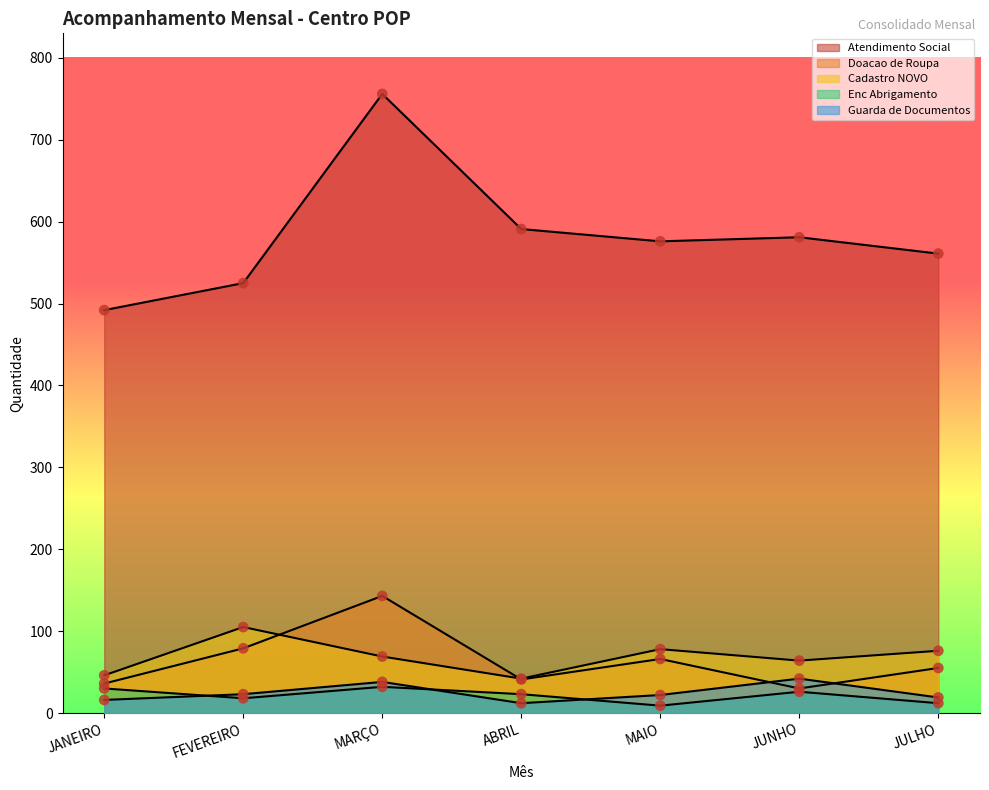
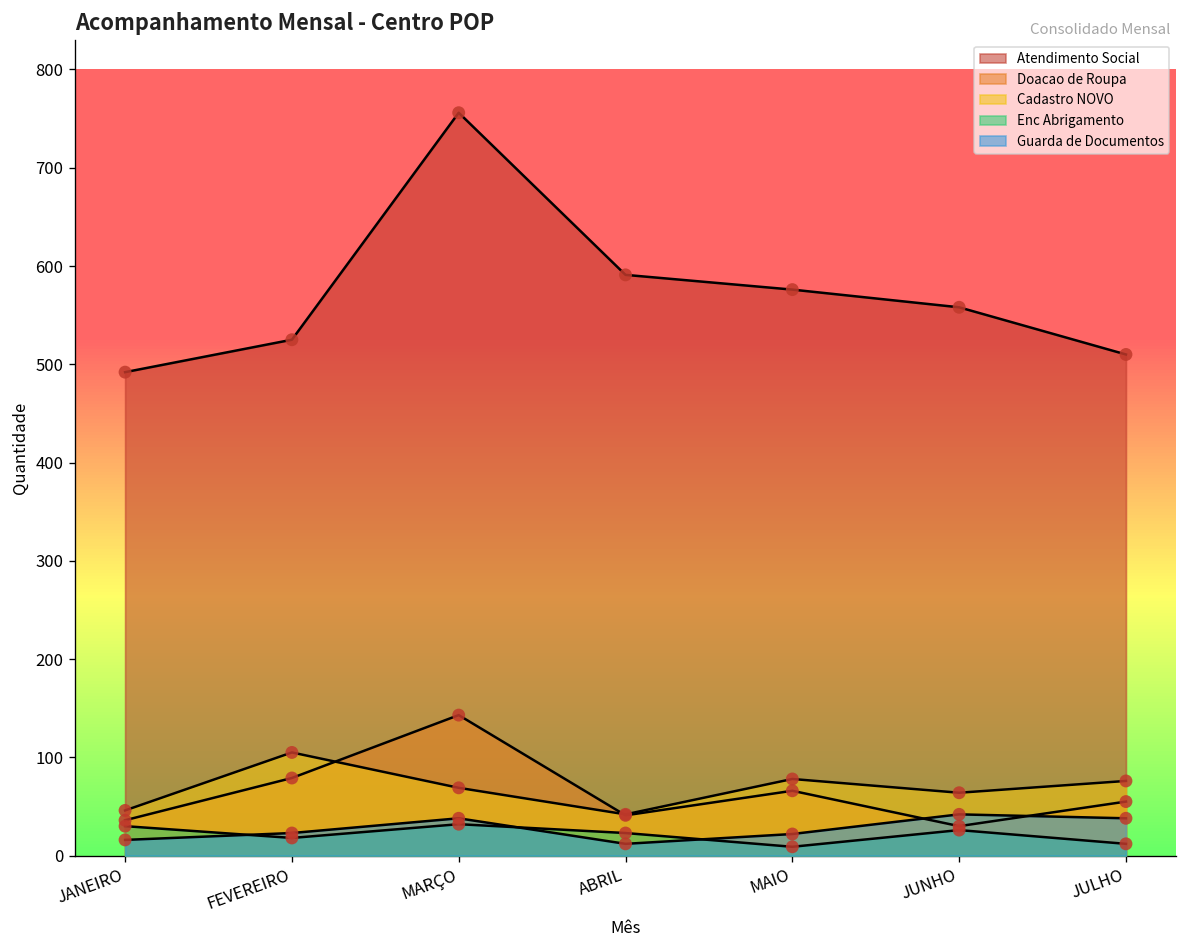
  {
    "Atendimento Social": {
      "JANEIRO": 490,
      "FEVEREIRO": 530,
      "MARÇO": 760,
      "ABRIL": 590,
      "MAIO": 580,
-     "JUNHO": 580,
-     "JULHO": 560
+     "JUNHO": 560,
+     "JULHO": 510
    },
    "Doacao de Roupa": {
      "JANEIRO": 40,
      "FEVEREIRO": 80,
      "MARÇO": 140,
      "MAIO": 70,
      "JUNHO": 30,
      "JULHO": 60
    },
    "Cadastro NOVO": {
      "JANEIRO": 50,
      "FEVEREIRO": 110,
      "MARÇO": 70,
      "MAIO": 80,
      "JUNHO": 60,
      "JULHO": 80
    },
    "Enc Abrigamento": {
      "JANEIRO": 30,
      "FEVEREIRO": 20,
      "MARÇO": 30,
      "ABRIL": 20,
      "MAIO": 10,
      "JUNHO": 30,
      "JULHO": 10
    },
    "Guarda de Documentos": {
      "JANEIRO": 20,
      "FEVEREIRO": 20,
      "MARÇO": 40,
      "ABRIL": 10,
      "MAIO": 20,
      "JUNHO": 40,
-     "JULHO": 20
+     "JULHO": 40
    }
  }
